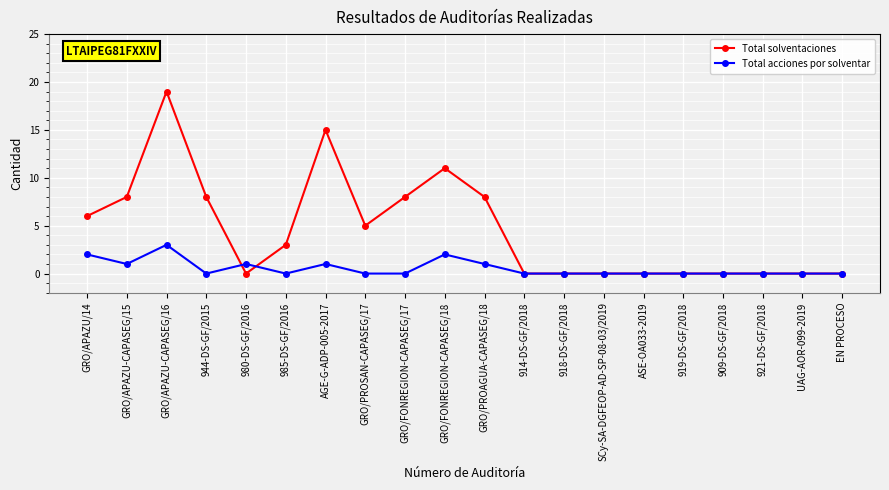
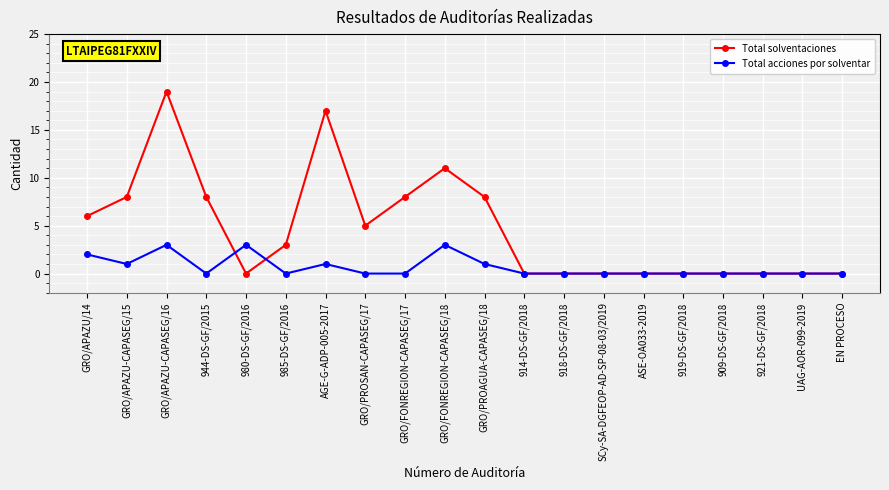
  {
    "Total solventaciones": {
      "GRO/APAZU/14": 6,
      "GRO/APAZU-CAPASEG/15": 8,
      "GRO/APAZU-CAPASEG/16": 19,
      "944-DS-GF/2015": 8,
      "980-DS-GF/2016": 0,
      "985-DS-GF/2016": 3,
-     "AGE-G-ADP-005-2017": 15,
+     "AGE-G-ADP-005-2017": 17,
      "GRO/PROSAN-CAPASEG/17": 5,
      "GRO/FONREGION-CAPASEG/17": 8,
      "GRO/FONREGION-CAPASEG/18": 11,
      "GRO/PROAGUA-CAPASEG/18": 8
    },
    "Total acciones por solventar": {
      "GRO/APAZU/14": 2,
      "GRO/APAZU-CAPASEG/15": 1,
      "GRO/APAZU-CAPASEG/16": 3,
      "944-DS-GF/2015": 0,
-     "980-DS-GF/2016": 1,
+     "980-DS-GF/2016": 3,
      "985-DS-GF/2016": 0,
      "AGE-G-ADP-005-2017": 1,
      "GRO/PROSAN-CAPASEG/17": 0,
      "GRO/FONREGION-CAPASEG/17": 0,
-     "GRO/FONREGION-CAPASEG/18": 2,
+     "GRO/FONREGION-CAPASEG/18": 3,
      "GRO/PROAGUA-CAPASEG/18": 1
    }
  }
